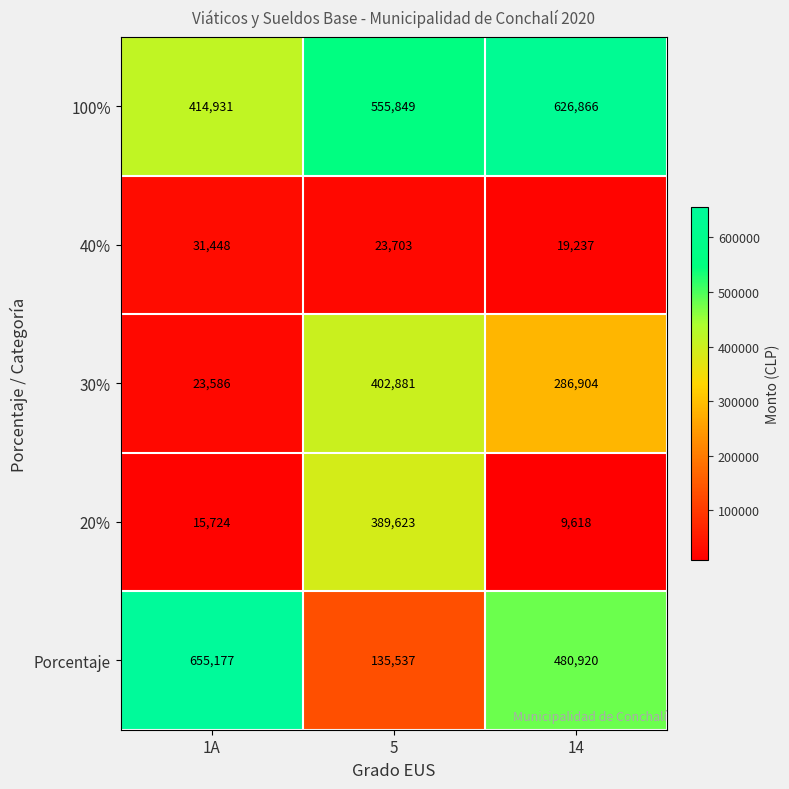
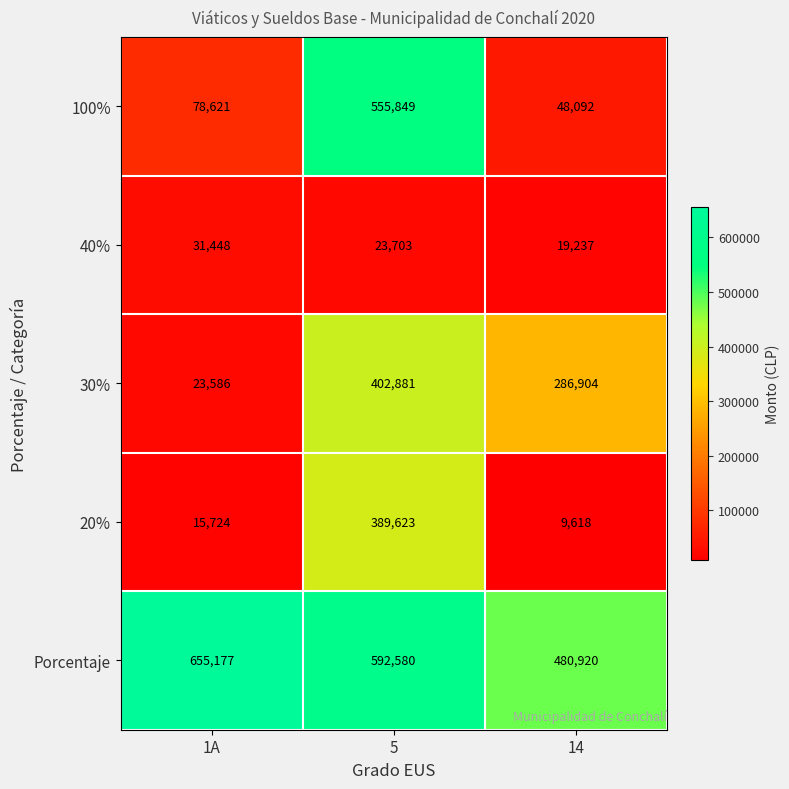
  {
    "100%": {
-     "1A": "414,931",
+     "1A": "78,621",
      "5": "555,849",
-     "14": "626,866"
+     "14": "48,092"
    },
    "40%": {
      "1A": "31,448",
      "5": "23,703",
      "14": "19,237"
    },
    "30%": {
      "1A": "23,586",
      "5": "402,881",
      "14": "286,904"
    },
    "20%": {
      "1A": "15,724",
      "5": "389,623",
      "14": "9,618"
    },
    "Porcentaje": {
      "1A": "655,177",
-     "5": "135,537"
+     "5": "592,580"
    }
  }
